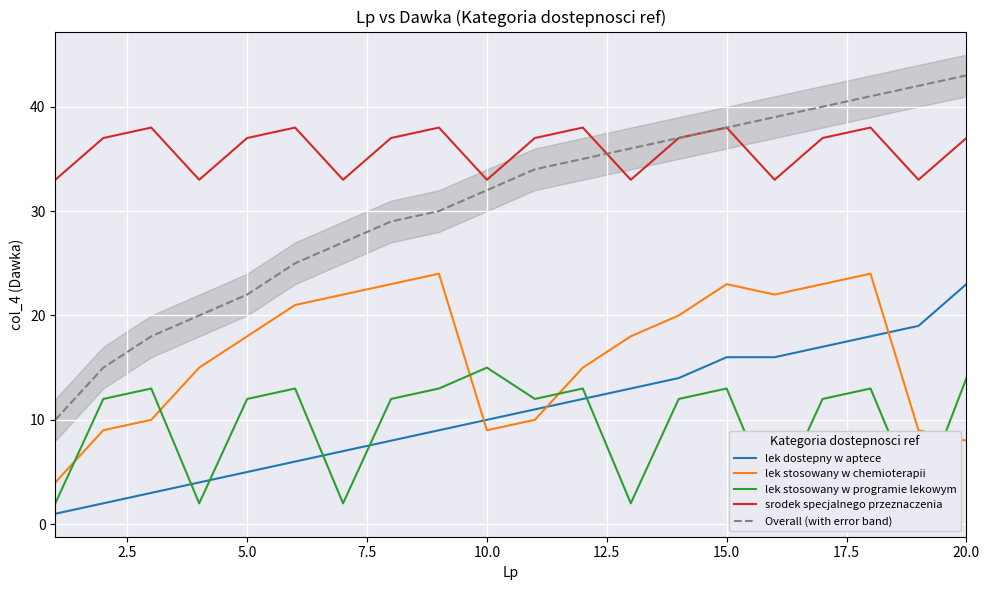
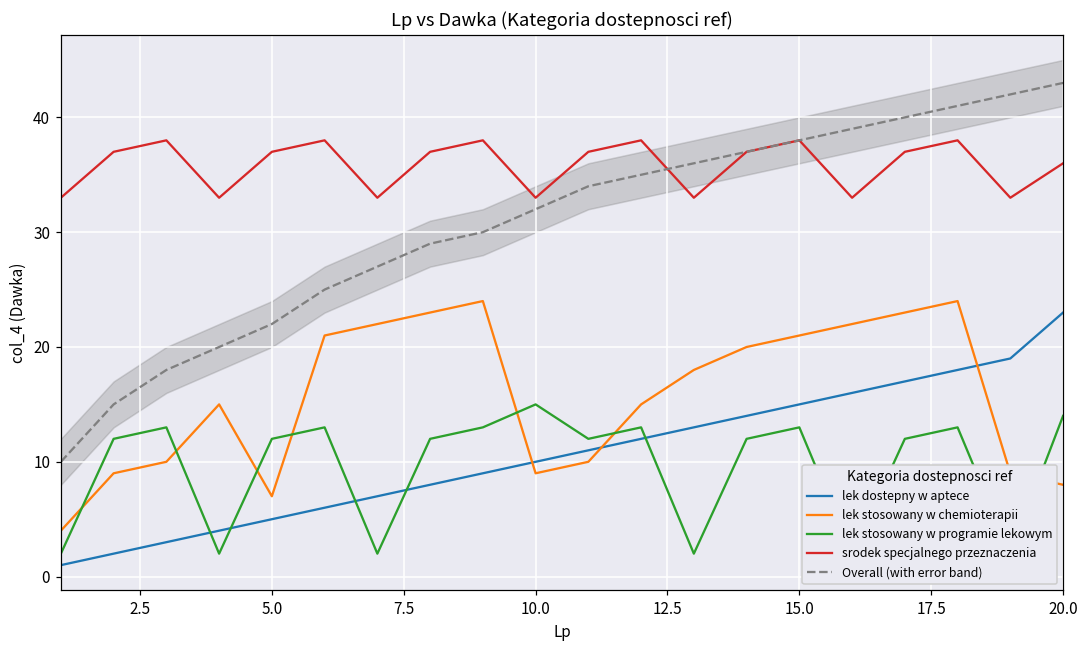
  {
    "lek dostepny w aptece": {
      "5.0": 5,
      "10.0": 10,
-     "15.0": 16,
+     "15.0": 15,
      "20.0": 23
    },
    "lek stosowany w chemioterapii": {
-     "5.0": 18,
+     "5.0": 7,
      "10.0": 9,
-     "15.0": 23,
+     "15.0": 21,
      "20.0": 8
    },
    "lek stosowany w programie lekowym": {
      "5.0": 12,
      "10.0": 15,
      "15.0": 13,
      "20.0": 14
    },
    "srodek specjalnego przeznaczenia": {
      "5.0": 37,
      "10.0": 33,
-     "20.0": 37
+     "20.0": 36
    }
  }
